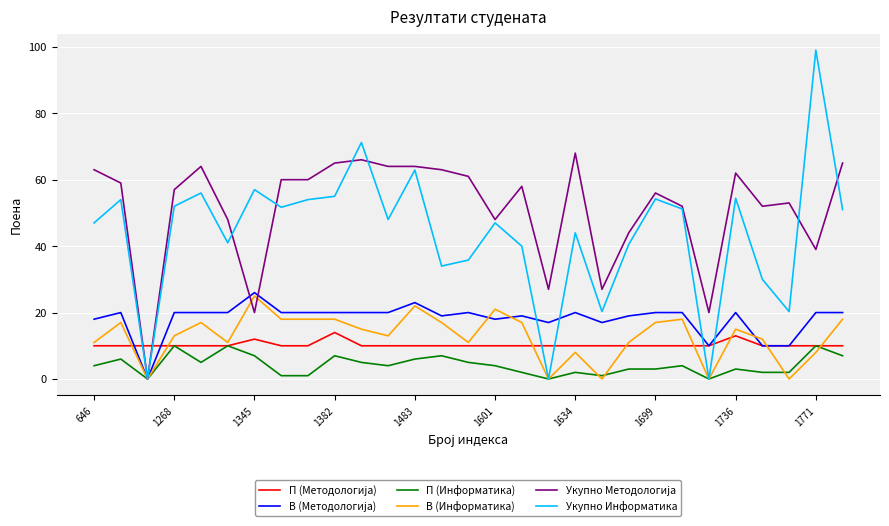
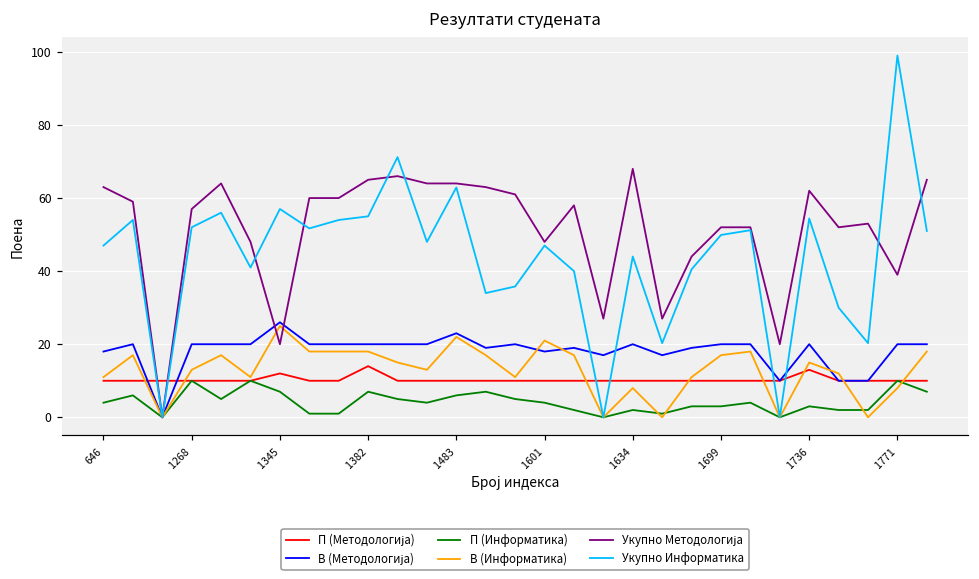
  {
    "П (Методологија)": {
      "646": 10,
      "1345": 12,
      "1382": 14,
      "1483": 10,
      "1601": 10,
      "1634": 10,
      "1699": 10,
      "1736": 13
    },
    "В (Методологија)": {
      "646": 18,
      "1268": 20,
      "1345": 26,
      "1382": 20,
      "1483": 23,
      "1601": 18,
      "1634": 20,
      "1699": 20,
      "1736": 20,
      "1771": 20
    },
    "П (Информатика)": {
      "646": 4,
      "1345": 7,
      "1382": 7,
      "1483": 6,
      "1601": 4,
      "1634": 2,
      "1699": 3,
      "1736": 3
    },
    "В (Информатика)": {
      "646": 11,
      "1268": 13,
      "1345": 25,
      "1382": 18,
      "1483": 22,
      "1601": 21,
      "1634": 8,
      "1699": 17,
      "1736": 15,
      "1771": 8
    },
    "Укупно Методологија": {
      "646": 63,
      "1268": 57,
      "1345": 20,
      "1382": 65,
      "1483": 64,
      "1601": 48,
      "1634": 68,
-     "1699": 56,
+     "1699": 52,
      "1736": 62,
      "1771": 39
    },
    "Укупно Информатика": {
      "646": 47,
      "1268": 52,
      "1345": 57,
      "1382": 55,
      "1483": 63,
      "1601": 47,
      "1634": 44,
-     "1699": 54,
+     "1699": 50,
      "1736": 54,
      "1771": 99
    }
  }
